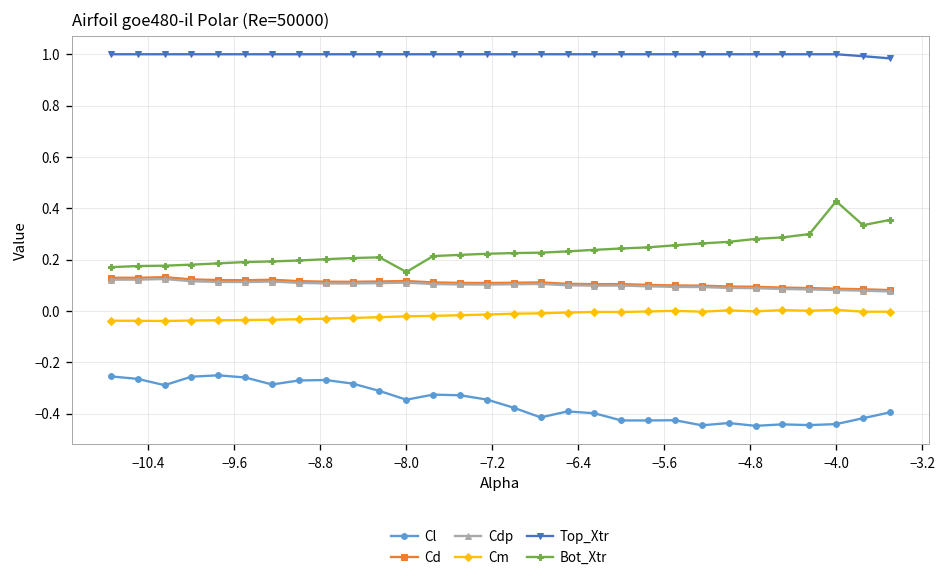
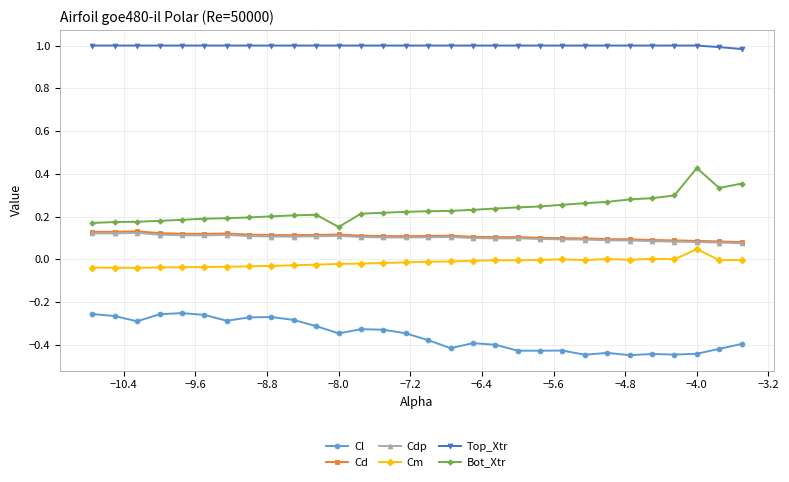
  {
    "Cm": {
      "−8.0": -0.02,
-     "−4.0": 0.00
+     "−4.0": 0.05
    },
    "Bot_Xtr": {
      "−8.0": 0.15,
      "−4.0": 0.43
    }
  }
